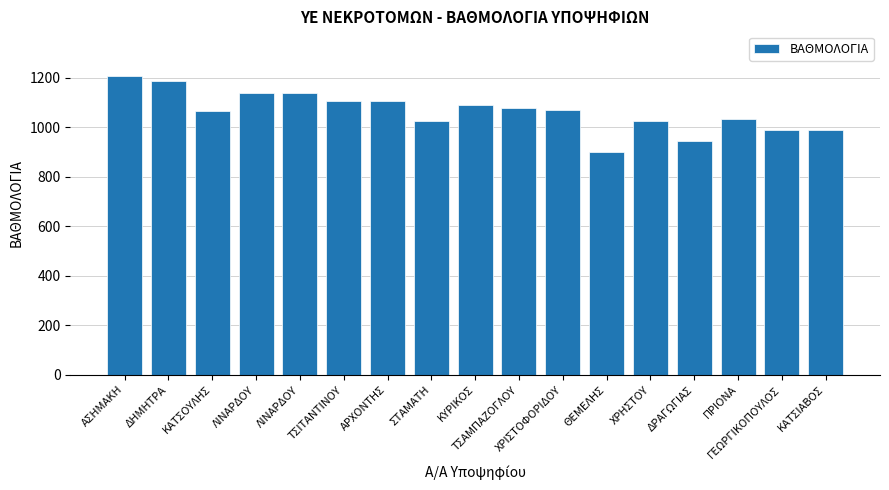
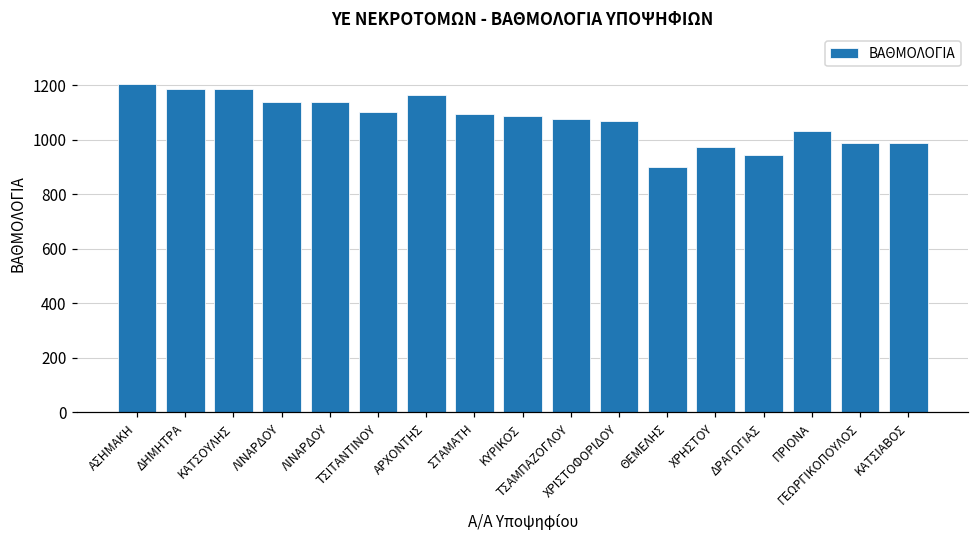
  {
    "ΑΣΗΜΑΚΗ": 1210,
    "ΔΗΜΗΤΡΑ": 1190,
-   "ΚΑΤΣΟΥΛΗΣ": 1070,
+   "ΚΑΤΣΟΥΛΗΣ": 1190,
    "ΤΣΙΤΑΝΤΙΝΟΥ": 1100,
-   "ΑΡΧΟΝΤΗΣ": 1100,
-   "ΣΤΑΜΑΤΗ": 1020,
+   "ΑΡΧΟΝΤΗΣ": 1170,
+   "ΣΤΑΜΑΤΗ": 1090,
    "ΚΥΡΙΚΟΣ": 1090,
    "ΤΣΑΜΠΑΖΟΓΛΟΥ": 1080,
    "ΧΡΙΣΤΟΦΟΡΙΔΟΥ": 1070,
    "ΘΕΜΕΛΗΣ": 900,
-   "ΧΡΗΣΤΟΥ": 1030,
+   "ΧΡΗΣΤΟΥ": 980,
    "ΔΡΑΓΩΓΙΑΣ": 950,
    "ΠΡΙΟΝΑ": 1030,
    "ΓΕΩΡΓΙΚΟΠΟΥΛΟΣ": 990,
    "ΚΑΤΣΙΑΒΟΣ": 990
  }
